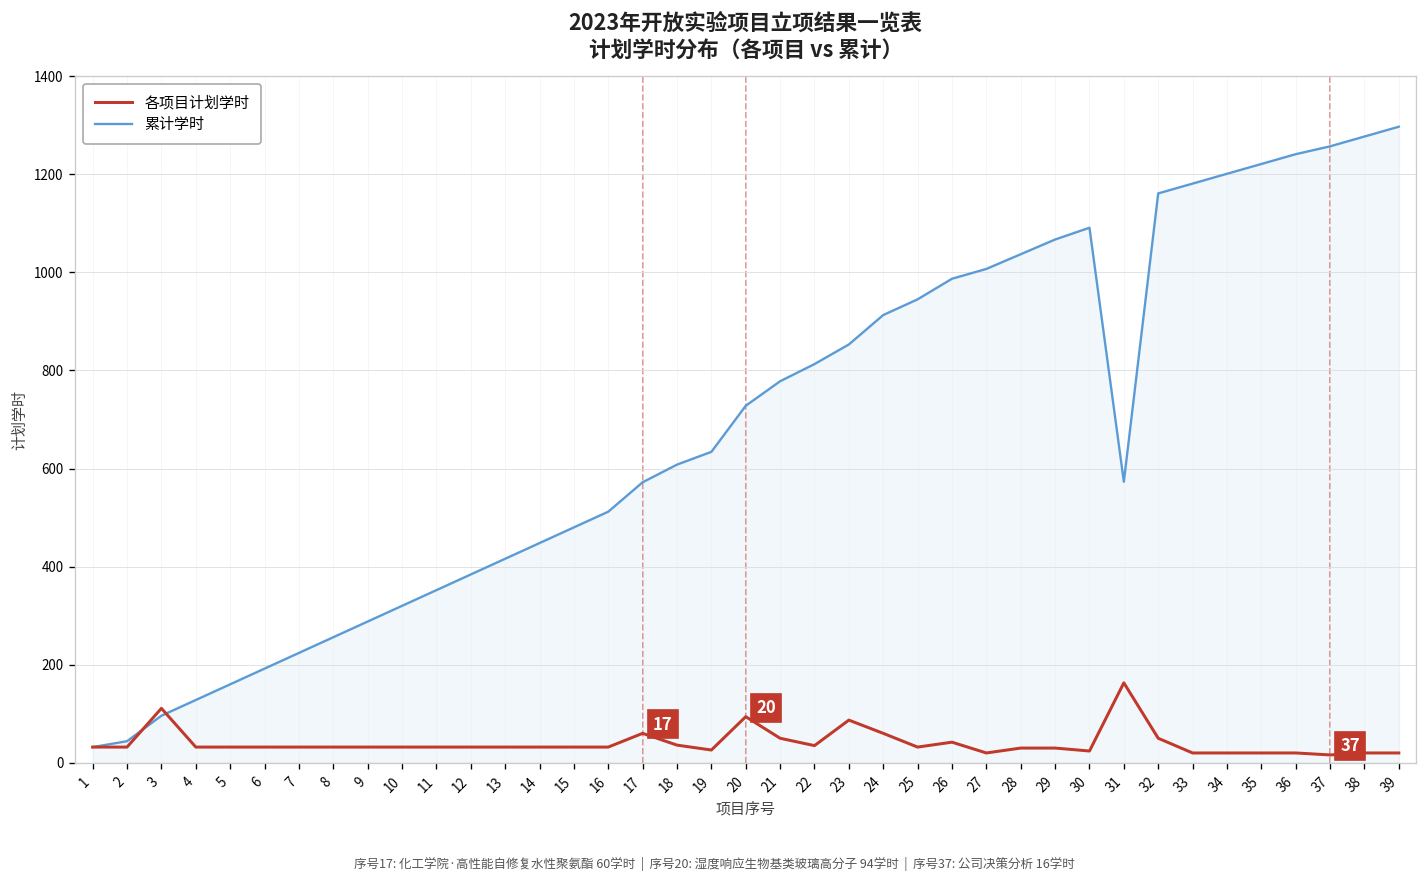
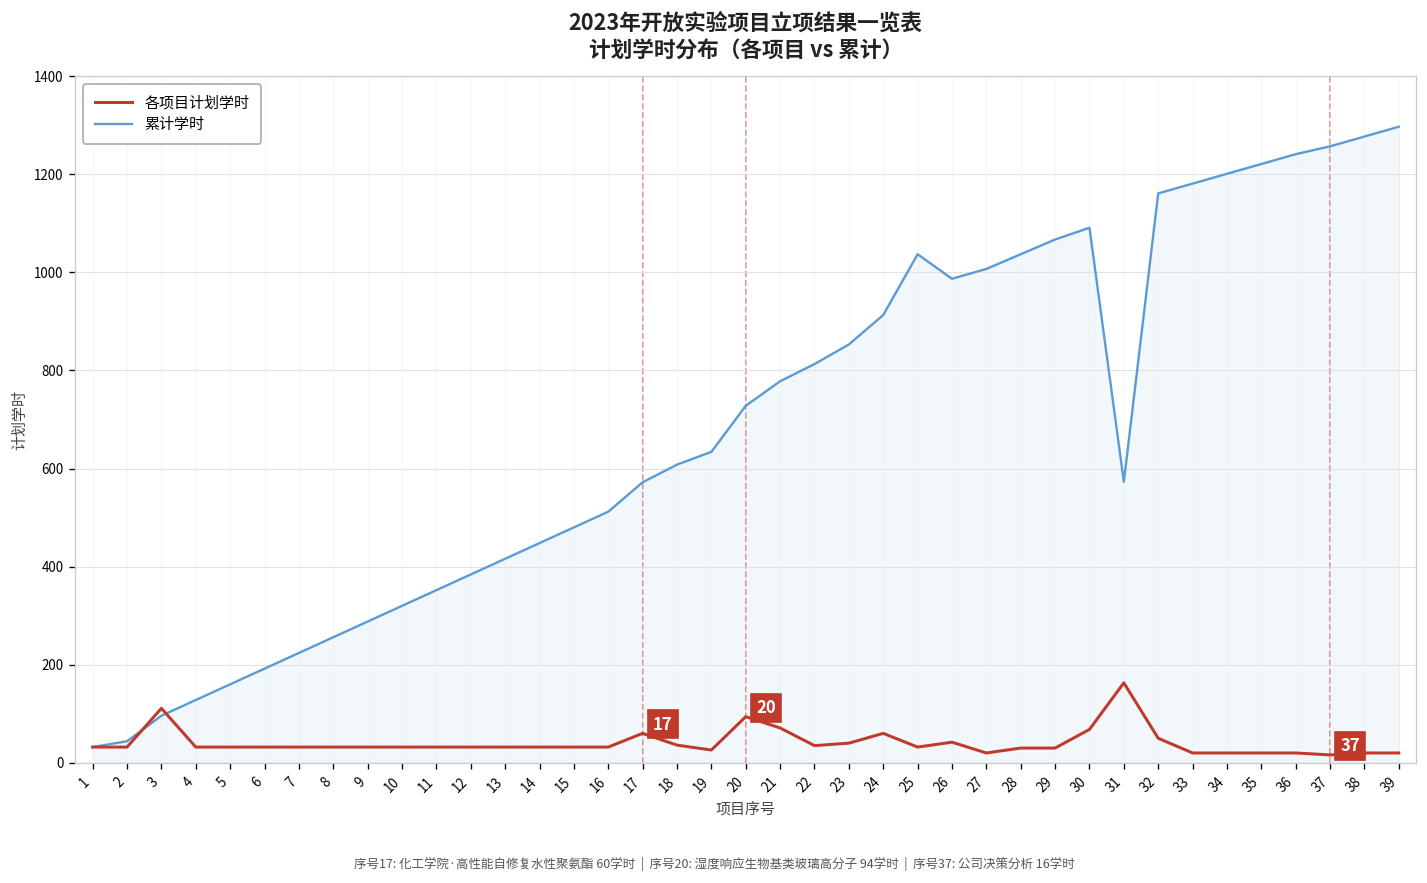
  {
    "各项目计划学时": {
      "2": 30,
      "3": 110,
      "4": 30,
      "5": 30,
      "6": 30,
      "7": 30,
      "8": 30,
      "9": 30,
      "10": 30,
      "11": 30,
      "12": 30,
      "13": 30,
      "14": 30,
      "15": 30,
      "16": 30,
      "18": 40,
      "19": 30,
-     "21": 50,
+     "21": 70,
      "22": 40,
-     "23": 90,
+     "23": 40,
      "24": 60,
      "25": 30,
      "26": 40,
      "27": 20,
      "28": 30,
      "29": 30,
-     "30": 20,
+     "30": 70,
      "31": 160,
      "32": 50,
      "33": 20,
      "34": 20,
      "35": 20,
      "36": 20,
      "37": 20,
      "39": 20
    },
    "累计学时": {
      "2": 40,
      "3": 100,
      "4": 130,
      "5": 160,
      "6": 190,
      "7": 220,
      "8": 260,
      "9": 290,
      "10": 320,
      "11": 350,
      "12": 380,
      "13": 420,
      "14": 450,
      "15": 480,
      "16": 510,
      "17": 570,
      "18": 610,
      "19": 630,
      "20": 730,
      "21": 780,
      "22": 810,
      "23": 850,
      "24": 910,
-     "25": 950,
+     "25": 1040,
      "26": 990,
      "27": 1010,
      "28": 1040,
      "29": 1070,
      "30": 1090,
      "31": 570,
      "32": 1160,
      "33": 1180,
      "34": 1200,
      "35": 1220,
      "36": 1240,
      "37": 1260,
      "38": 1280,
      "39": 1300
    }
  }
